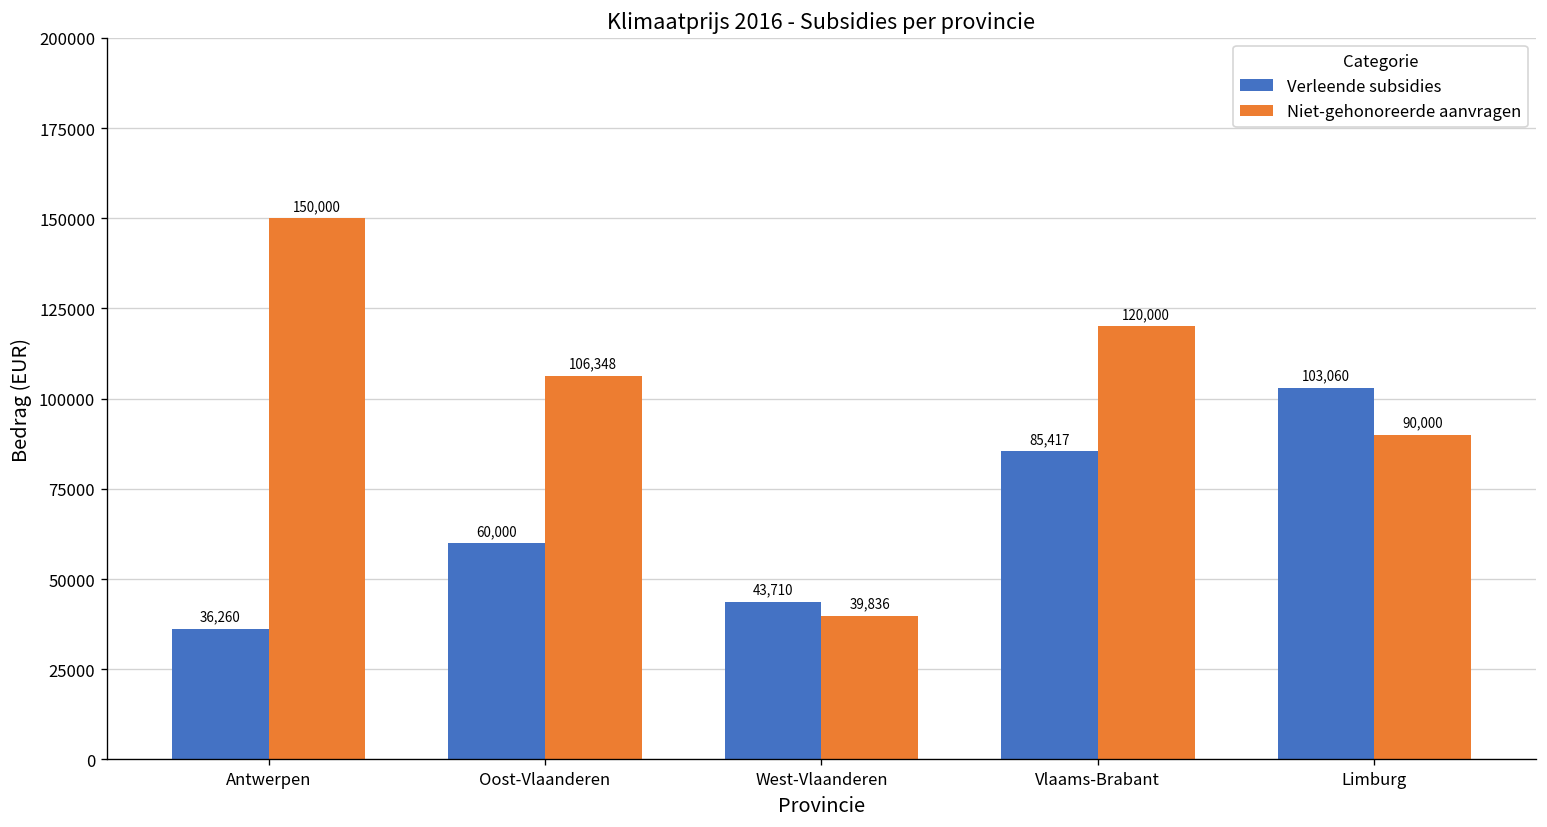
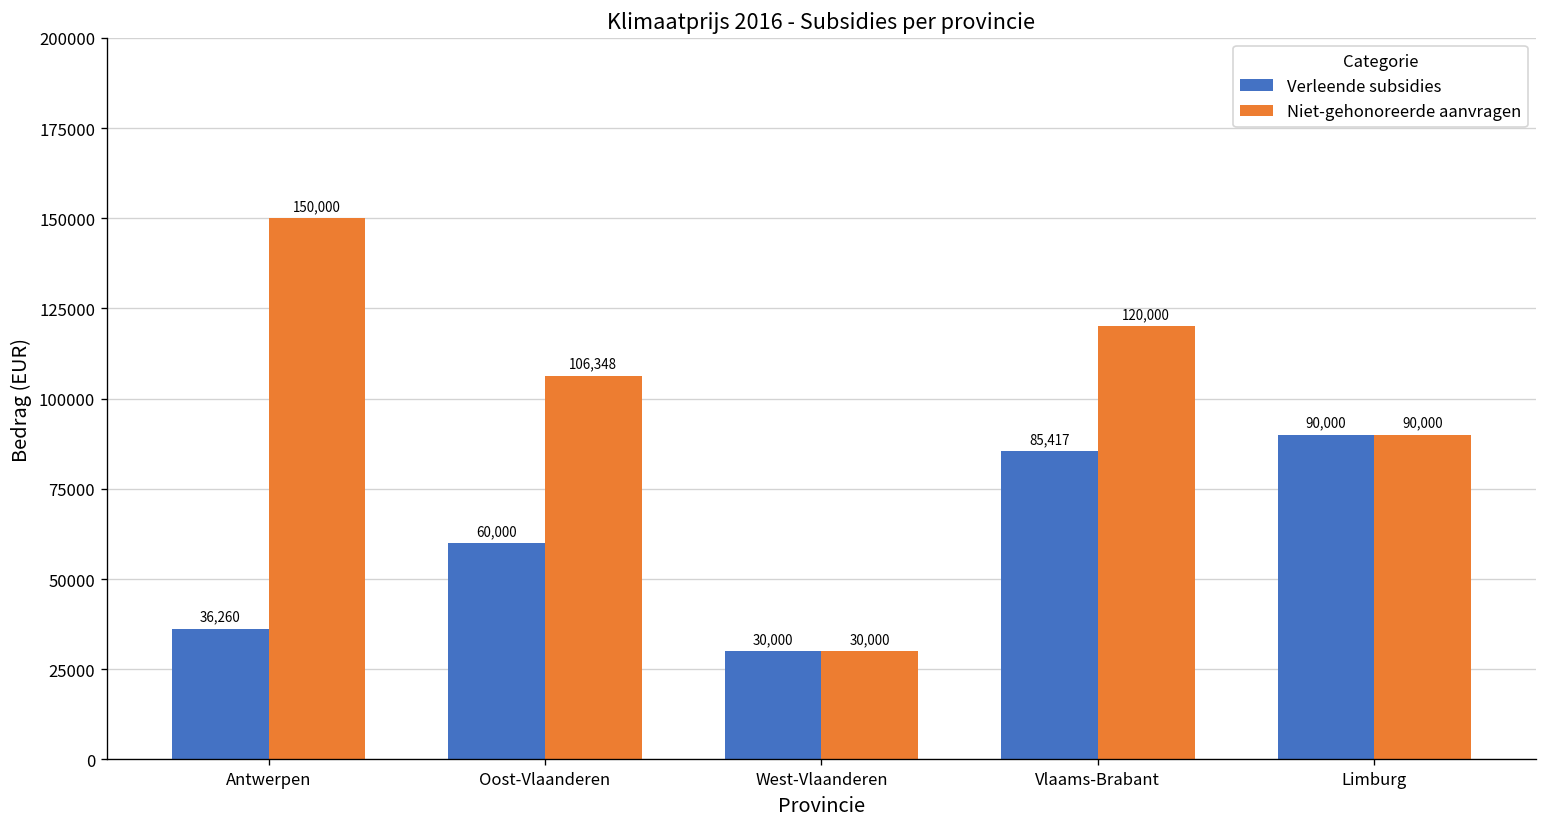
  {
    "Verleende subsidies": {
      "Antwerpen": "36,260",
      "Oost-Vlaanderen": "60,000",
-     "West-Vlaanderen": "43,710",
+     "West-Vlaanderen": "30,000",
      "Vlaams-Brabant": "85,417",
-     "Limburg": "103,060"
+     "Limburg": "90,000"
    },
    "Niet-gehonoreerde aanvragen": {
      "Antwerpen": "150,000",
      "Oost-Vlaanderen": "106,348",
-     "West-Vlaanderen": "39,836",
+     "West-Vlaanderen": "30,000",
      "Vlaams-Brabant": "120,000",
      "Limburg": "90,000"
    }
  }
